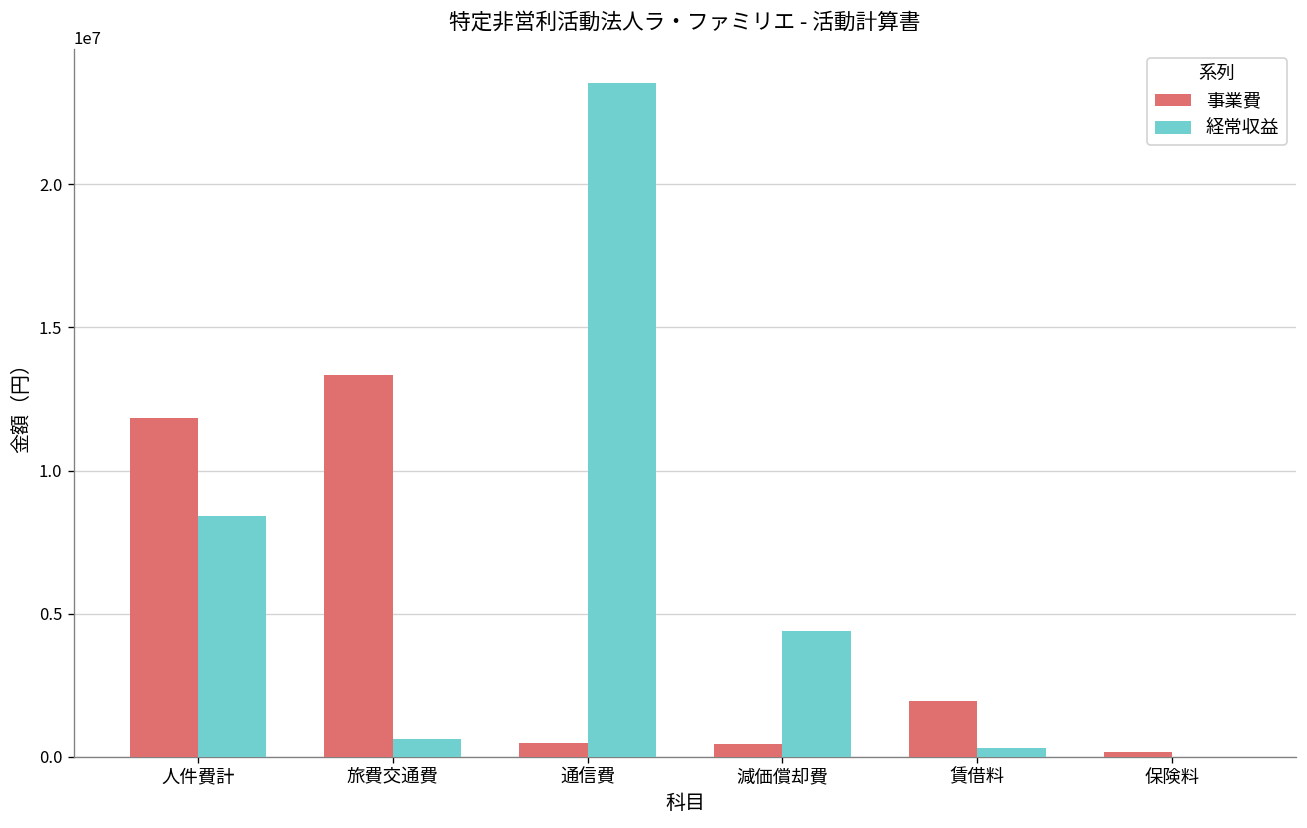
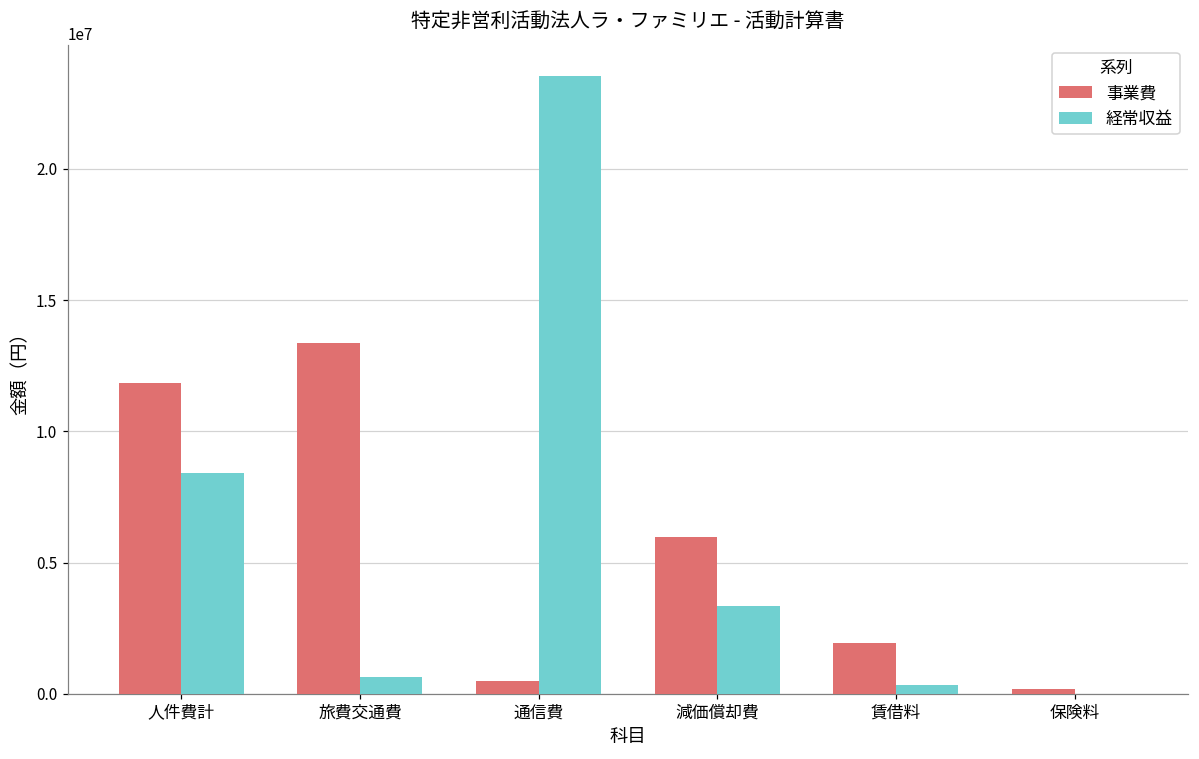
  {
    "事業費": {
      "人件費計": 11800000,
      "旅費交通費": 13300000,
      "通信費": 500000,
-     "減価償却費": 500000,
+     "減価償却費": 6000000,
      "賃借料": 1900000,
      "保険料": 200000
    },
    "経常収益": {
      "人件費計": 8400000,
      "旅費交通費": 600000,
      "通信費": 23600000,
-     "減価償却費": 4400000,
+     "減価償却費": 3300000,
      "賃借料": 300000
    }
  }
